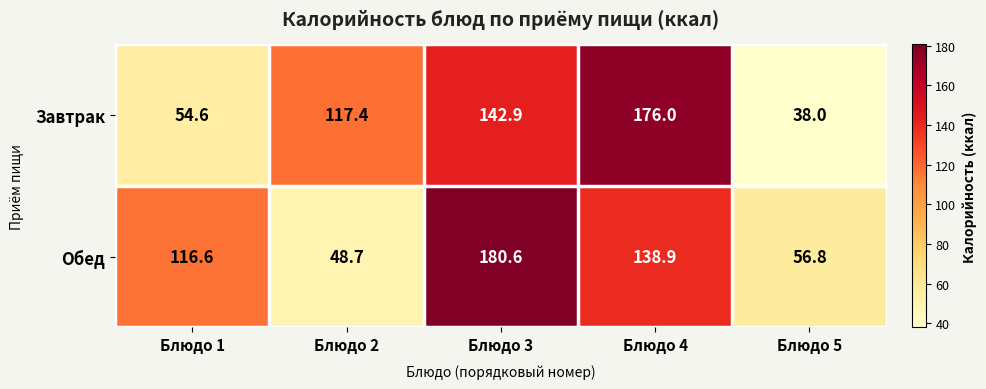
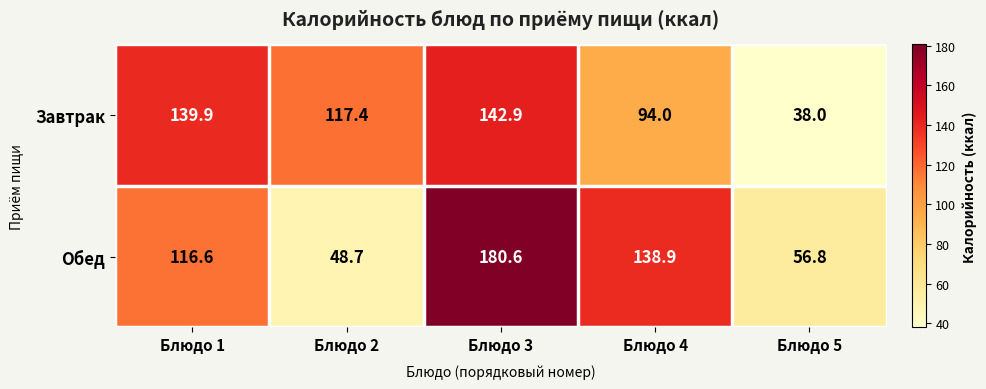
  {
    "Завтрак": {
-     "Блюдо 1": 54.6,
+     "Блюдо 1": 139.9,
      "Блюдо 2": 117.4,
      "Блюдо 3": 142.9,
-     "Блюдо 4": 176.0,
+     "Блюдо 4": 94.0,
      "Блюдо 5": 38.0
    },
    "Обед": {
      "Блюдо 1": 116.6,
      "Блюдо 2": 48.7,
      "Блюдо 3": 180.6,
      "Блюдо 4": 138.9,
      "Блюдо 5": 56.8
    }
  }
